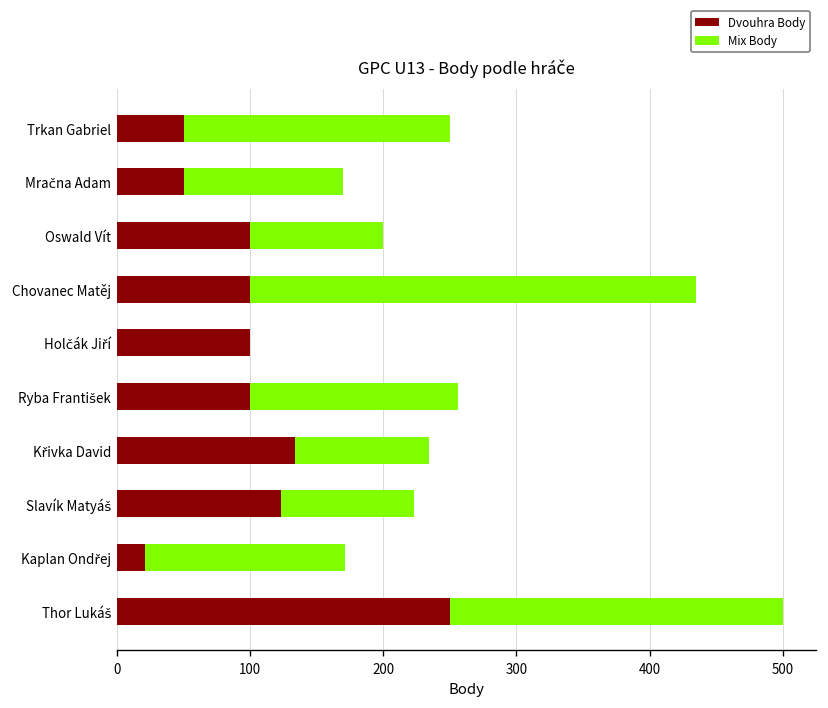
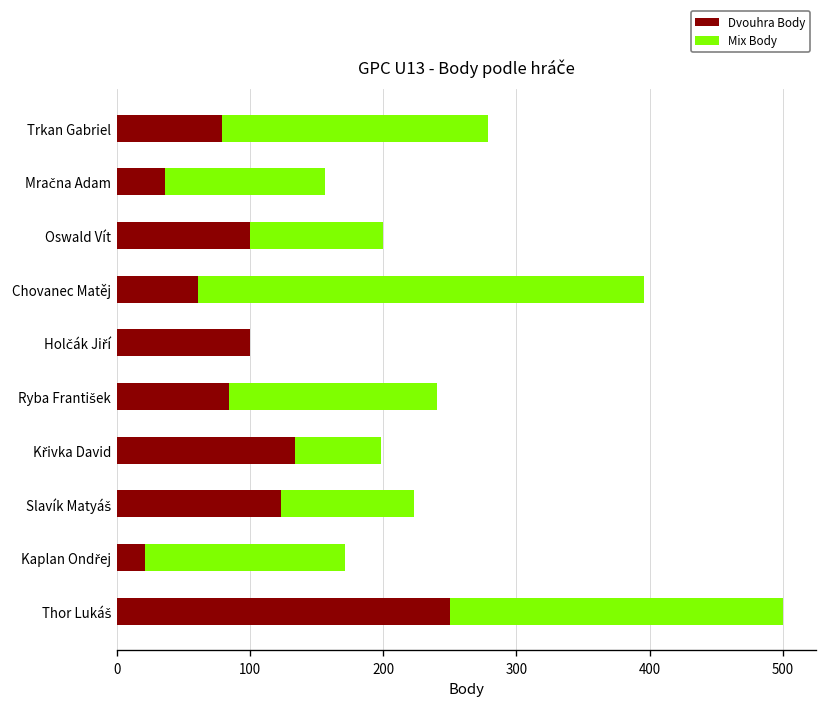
  {
    "Dvouhra Body": {
-     "Trkan Gabriel": 50,
-     "Mračna Adam": 50,
+     "Trkan Gabriel": 79,
+     "Mračna Adam": 36,
      "Oswald Vít": 100,
-     "Chovanec Matěj": 100,
+     "Chovanec Matěj": 61,
      "Holčák Jiří": 100,
-     "Ryba František": 100,
+     "Ryba František": 84,
      "Křivka David": 134,
      "Slavík Matyáš": 123,
      "Kaplan Ondřej": 21,
      "Thor Lukáš": 250
    },
    "Mix Body": {
      "Trkan Gabriel": 200,
      "Mračna Adam": 120,
      "Oswald Vít": 100,
      "Chovanec Matěj": 335,
      "Holčák Jiří": 0,
      "Ryba František": 156,
-     "Křivka David": 100,
+     "Křivka David": 64,
      "Slavík Matyáš": 100,
      "Kaplan Ondřej": 150,
      "Thor Lukáš": 250
    }
  }
